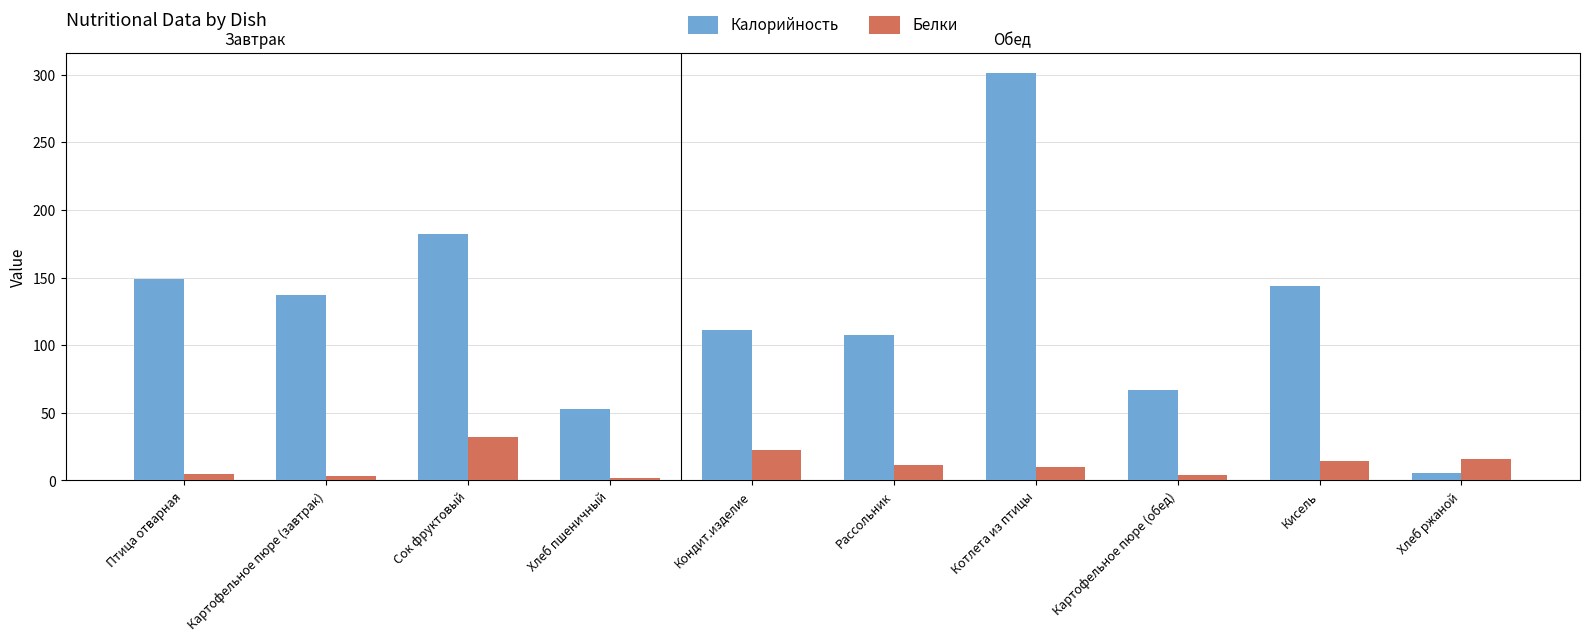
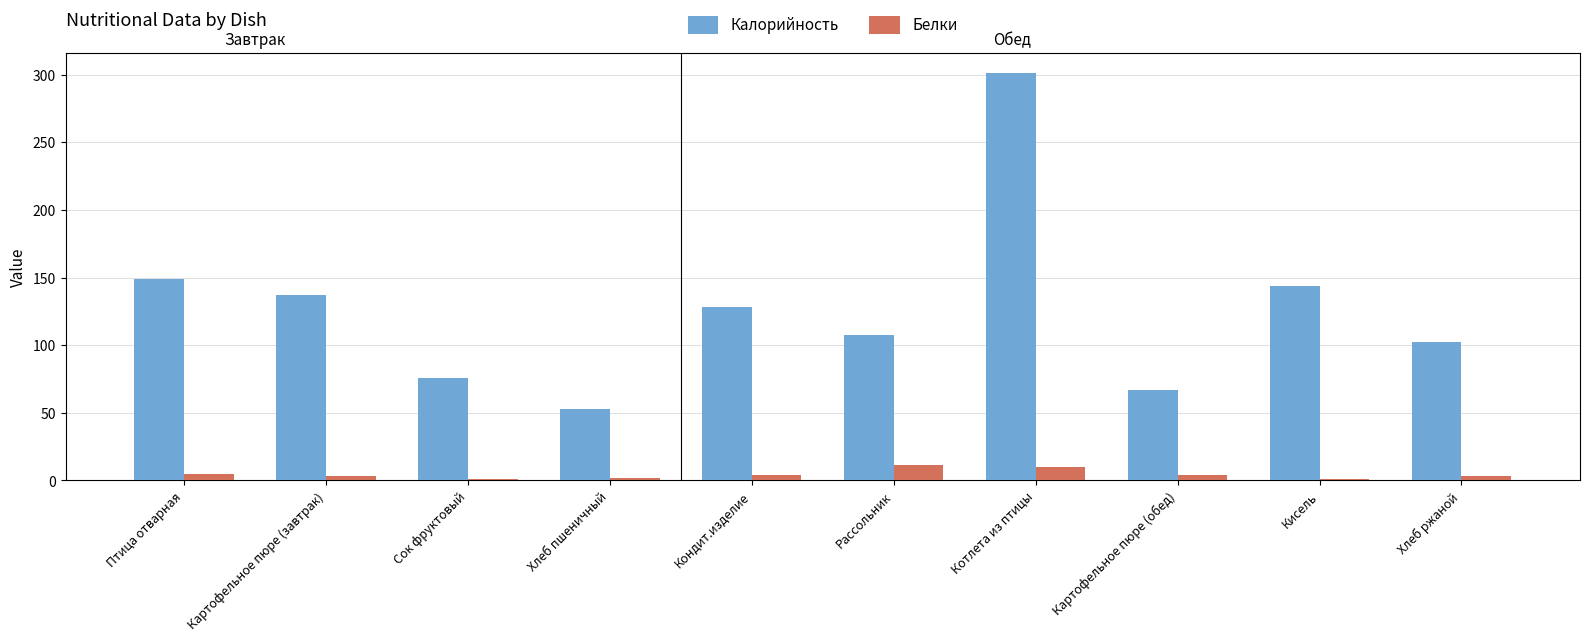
  {
    "Калорийность": {
      "Птица отварная": 149,
      "Картофельное пюре (завтрак)": 138,
-     "Сок фруктовый": 182,
+     "Сок фруктовый": 76,
      "Хлеб пшеничный": 53,
-     "Кондит.изделие": 111,
+     "Кондит.изделие": 128,
      "Рассольник": 107,
      "Котлета из птицы": 301,
      "Картофельное пюре (обед)": 67,
      "Кисель": 144,
-     "Хлеб ржаной": 6
+     "Хлеб ржаной": 103
    },
    "Белки": {
      "Птица отварная": 5,
      "Картофельное пюре (завтрак)": 3,
-     "Сок фруктовый": 32,
-     "Кондит.изделие": 23,
+     "Сок фруктовый": 1,
+     "Кондит.изделие": 4,
      "Рассольник": 12,
      "Котлета из птицы": 10,
      "Картофельное пюре (обед)": 4,
-     "Кисель": 14,
-     "Хлеб ржаной": 16
+     "Кисель": 1,
+     "Хлеб ржаной": 3
    }
  }
